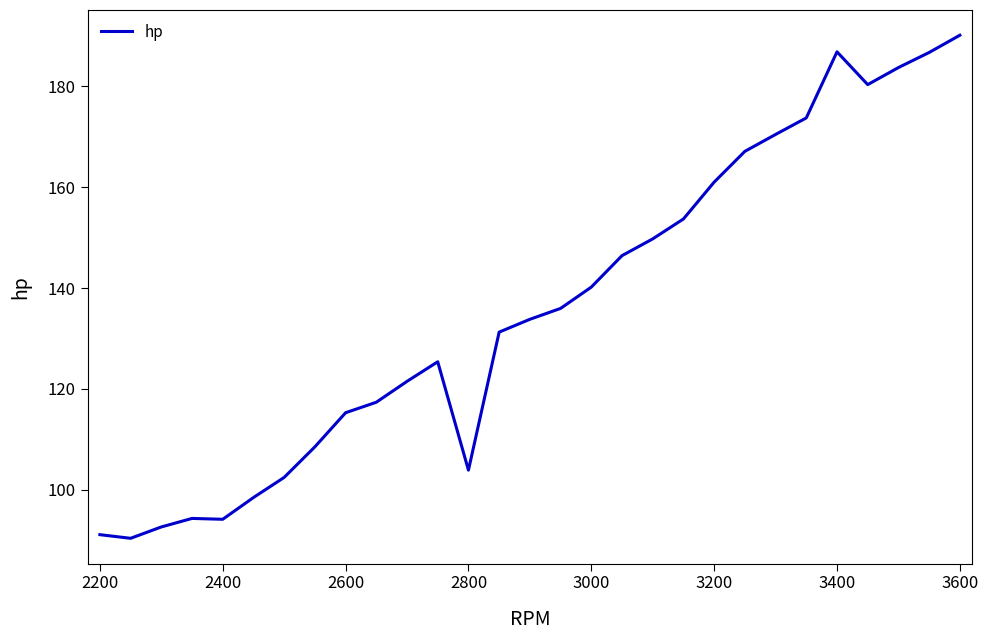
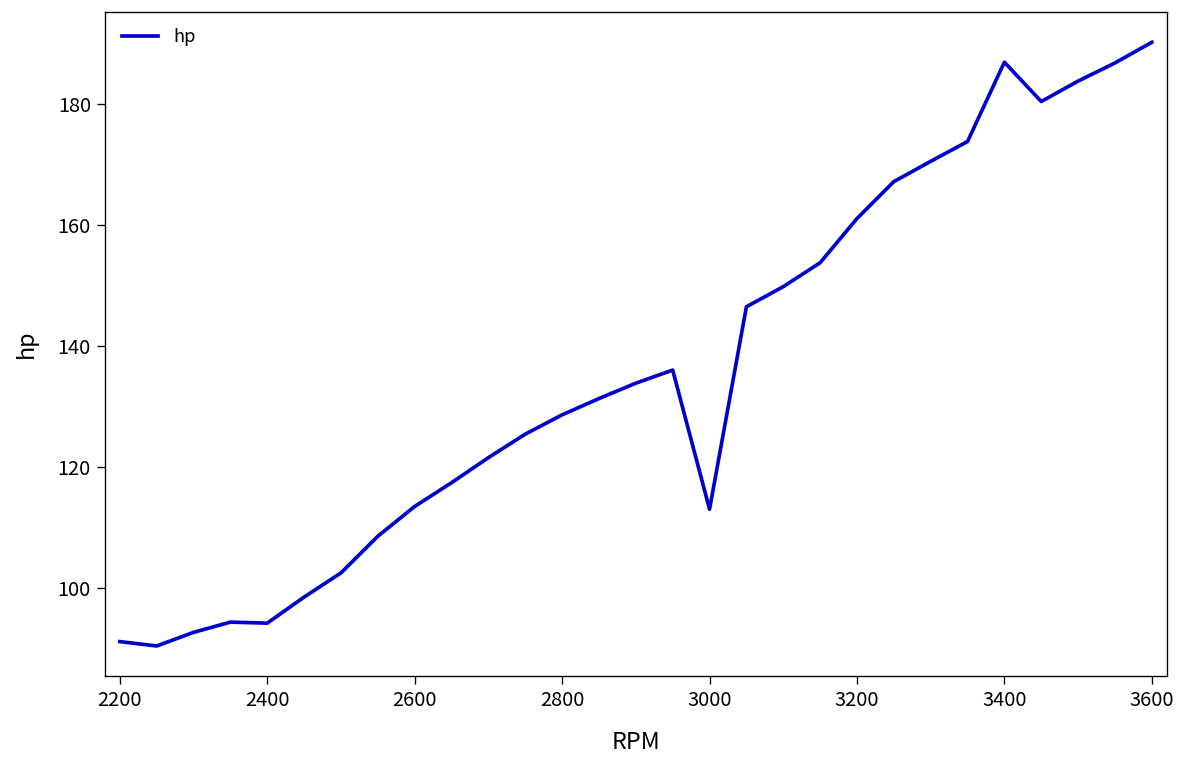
  {
    "2200": 91,
    "2400": 94,
-   "2600": 115,
-   "2800": 104,
-   "3000": 140,
+   "2600": 113,
+   "2800": 129,
+   "3000": 113,
    "3200": 161,
    "3400": 187,
    "3600": 190
  }
